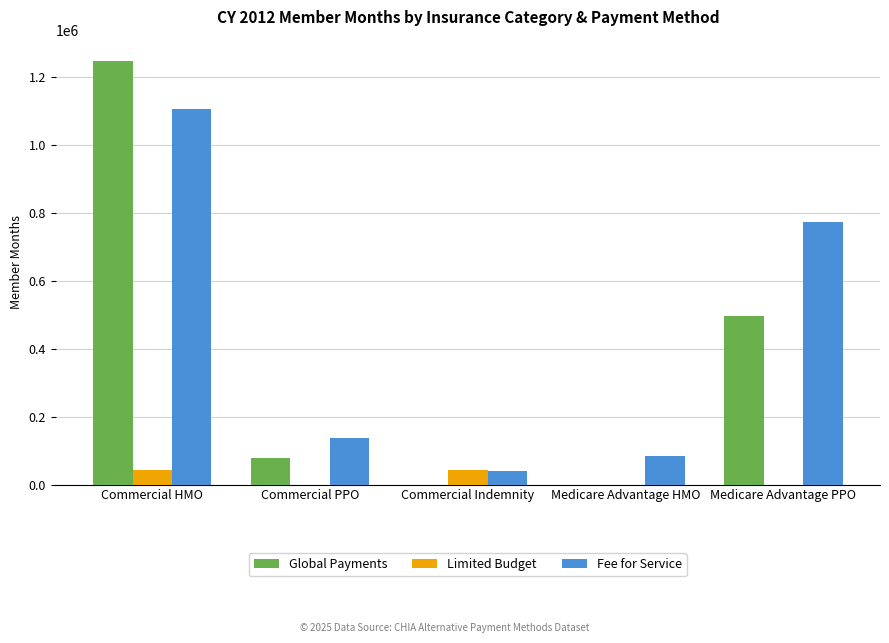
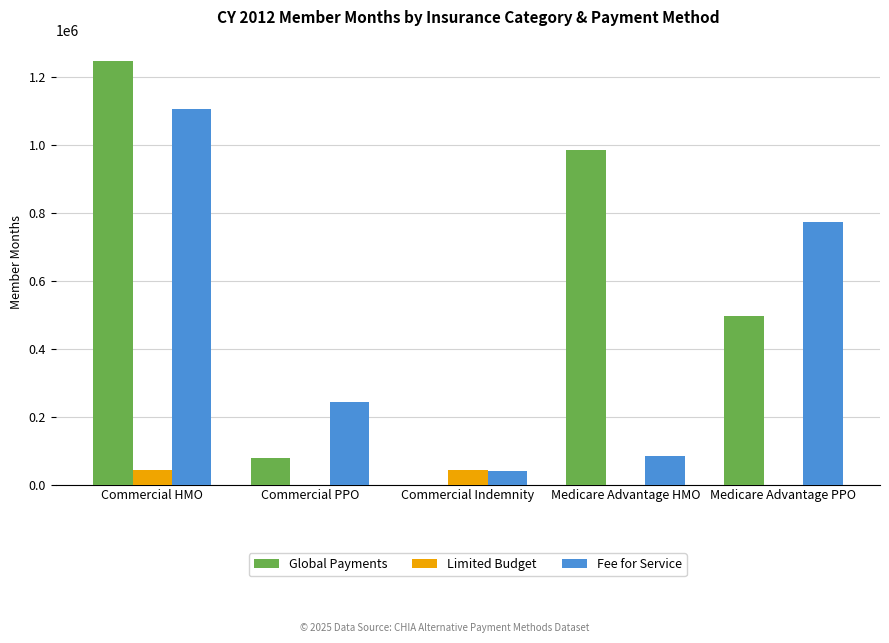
  {
    "Global Payments": {
      "Commercial HMO": 1250000,
      "Commercial PPO": 80000,
      "Commercial Indemnity": 0,
-     "Medicare Advantage HMO": 0,
+     "Medicare Advantage HMO": 990000,
      "Medicare Advantage PPO": 500000
    },
    "Limited Budget": {
      "Commercial HMO": 40000,
      "Commercial Indemnity": 40000
    },
    "Fee for Service": {
      "Commercial HMO": 1110000,
-     "Commercial PPO": 140000,
+     "Commercial PPO": 240000,
      "Commercial Indemnity": 40000,
      "Medicare Advantage HMO": 80000,
      "Medicare Advantage PPO": 770000
    }
  }
